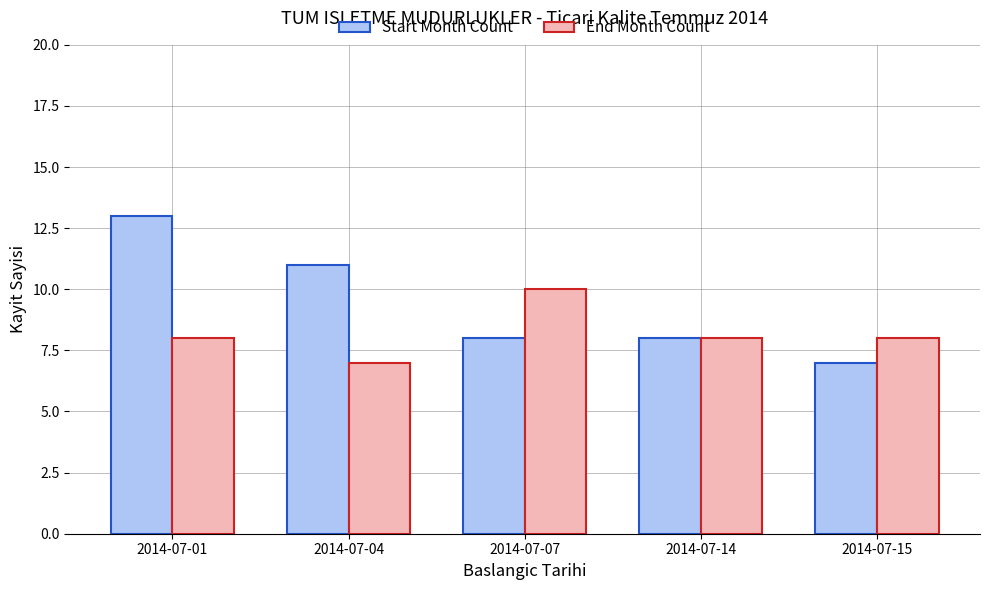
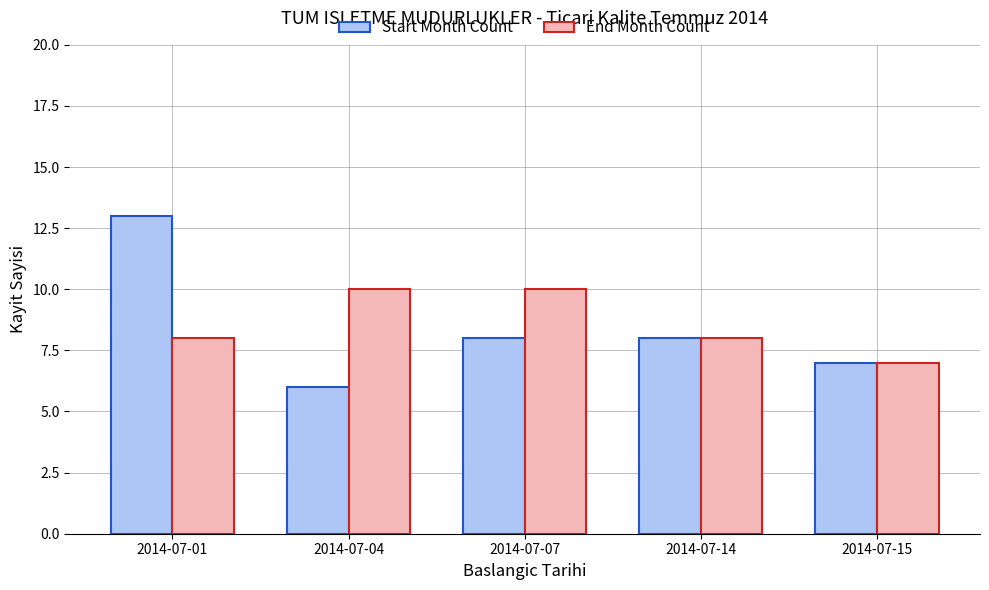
  {
    "Start Month Count": {
      "2014-07-01": 13,
-     "2014-07-04": 11,
+     "2014-07-04": 6,
      "2014-07-07": 8,
      "2014-07-14": 8,
      "2014-07-15": 7
    },
    "End Month Count": {
      "2014-07-01": 8,
-     "2014-07-04": 7,
+     "2014-07-04": 10,
      "2014-07-07": 10,
      "2014-07-14": 8,
-     "2014-07-15": 8
+     "2014-07-15": 7
    }
  }
